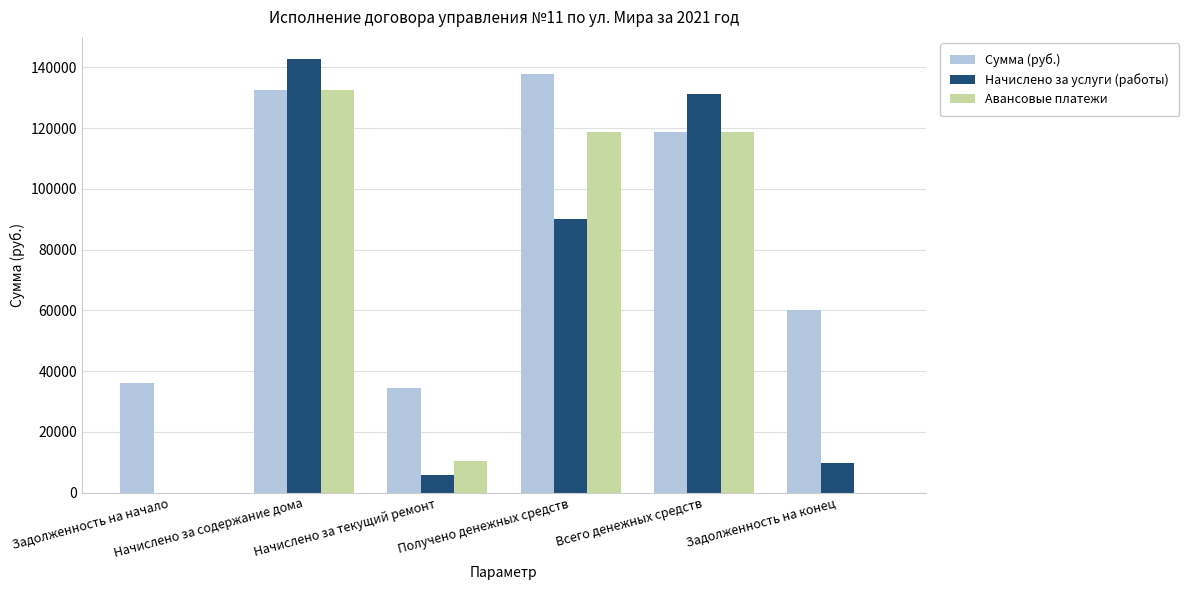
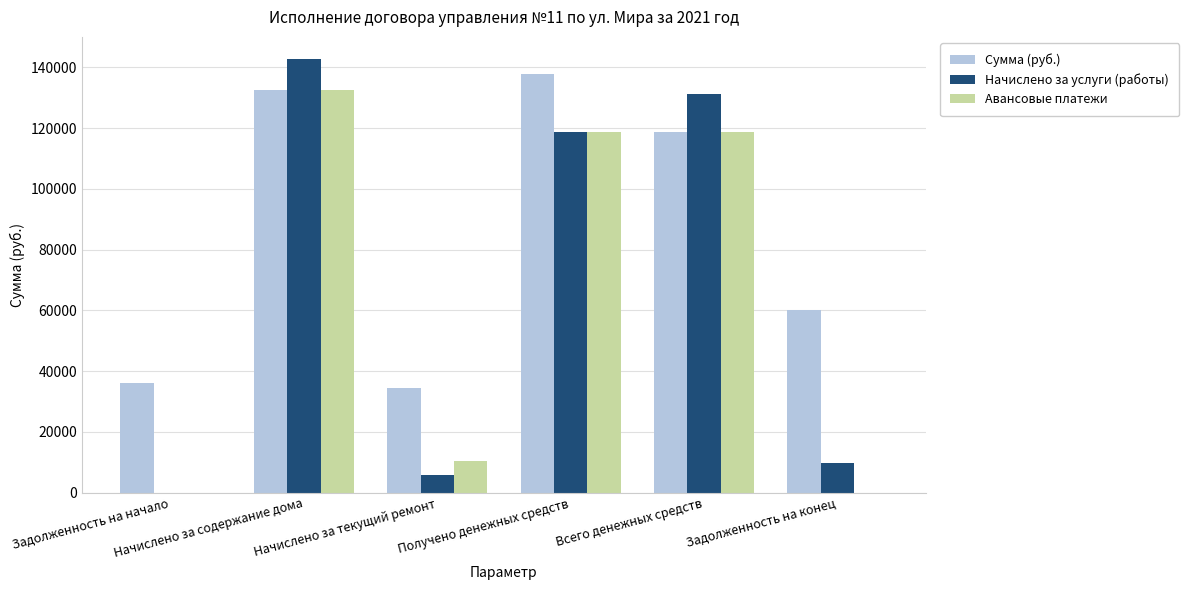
  {
    "Сумма (руб.)": {
      "Задолженность на начало": 36000,
      "Начислено за содержание дома": 133000,
      "Начислено за текущий ремонт": 35000,
      "Получено денежных средств": 138000,
      "Всего денежных средств": 119000,
      "Задолженность на конец": 60000
    },
    "Начислено за услуги (работы)": {
      "Задолженность на начало": 0,
      "Начислено за содержание дома": 143000,
      "Начислено за текущий ремонт": 6000,
-     "Получено денежных средств": 90000,
+     "Получено денежных средств": 119000,
      "Всего денежных средств": 131000,
      "Задолженность на конец": 10000
    },
    "Авансовые платежи": {
      "Задолженность на начало": 0,
      "Начислено за содержание дома": 133000,
      "Начислено за текущий ремонт": 10000,
      "Получено денежных средств": 119000,
      "Всего денежных средств": 119000,
      "Задолженность на конец": 0
    }
  }
